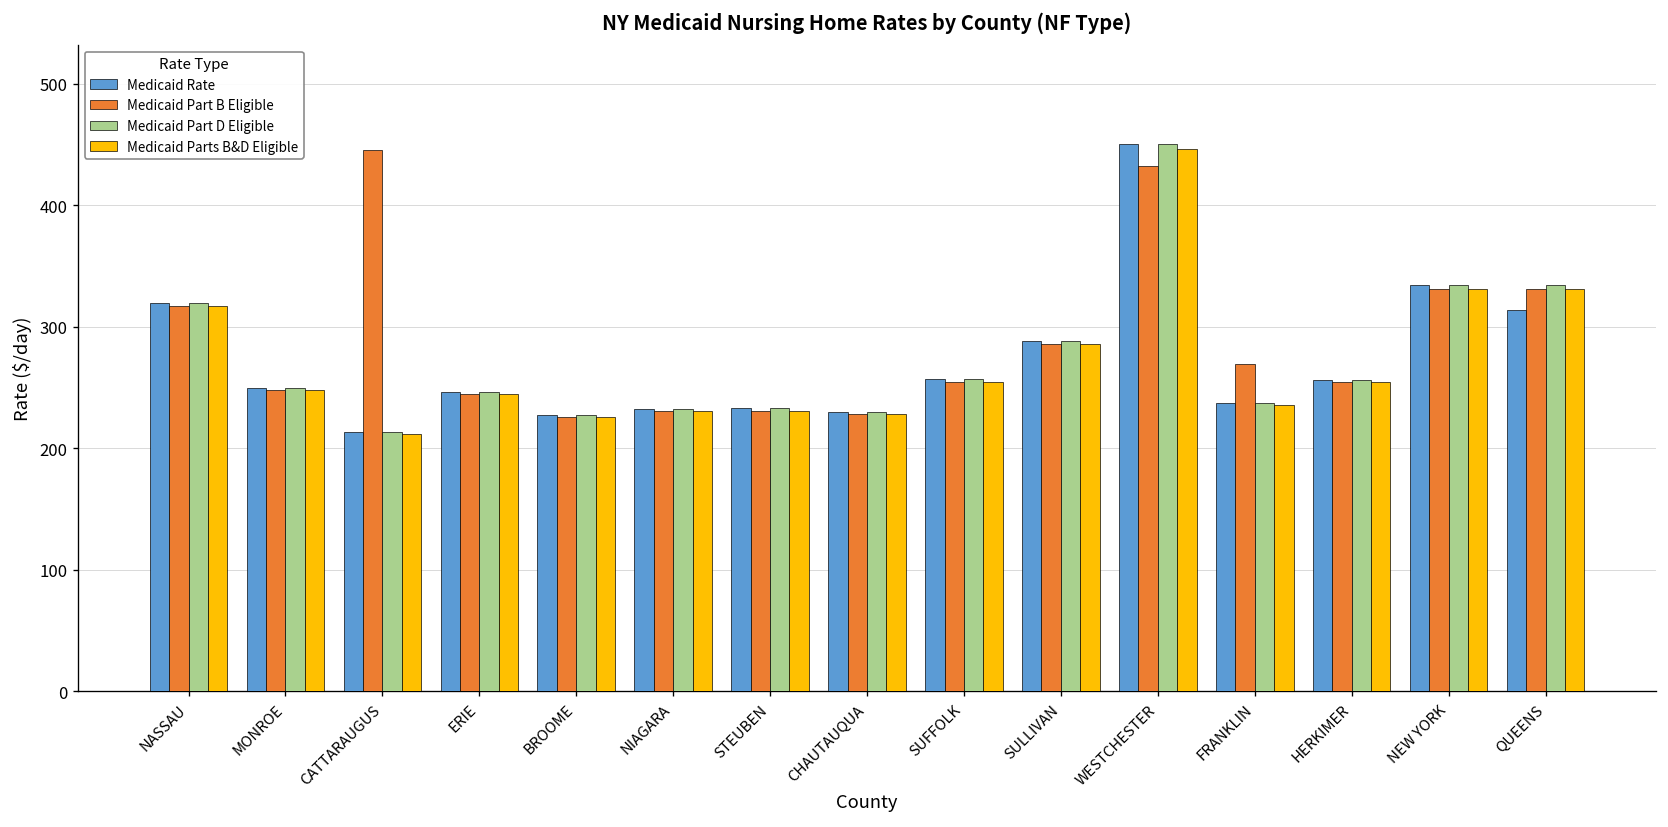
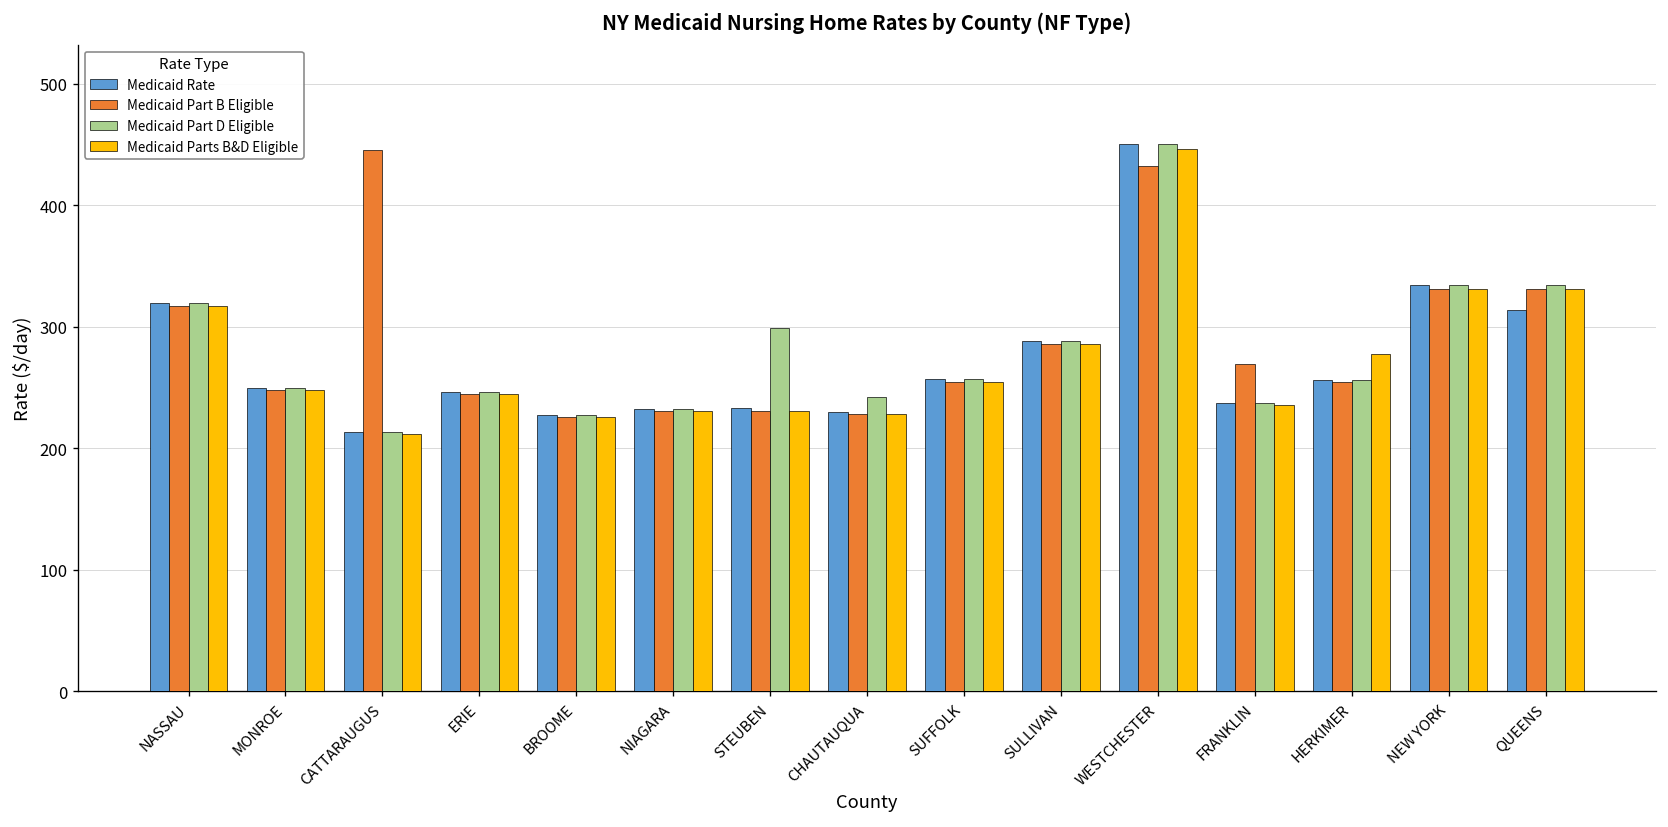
  {
    "Medicaid Rate": {
      "NASSAU": 319,
      "MONROE": 250,
      "CATTARAUGUS": 214,
      "ERIE": 247,
      "BROOME": 228,
      "NIAGARA": 233,
      "STEUBEN": 233,
      "CHAUTAUQUA": 230,
      "SUFFOLK": 257,
      "SULLIVAN": 288,
      "WESTCHESTER": 451,
      "FRANKLIN": 237,
      "HERKIMER": 257,
      "NEW YORK": 334,
      "QUEENS": 314
    },
    "Medicaid Part B Eligible": {
      "NASSAU": 317,
      "MONROE": 248,
      "CATTARAUGUS": 445,
      "ERIE": 245,
      "BROOME": 226,
      "NIAGARA": 231,
      "STEUBEN": 231,
      "CHAUTAUQUA": 228,
      "SUFFOLK": 255,
      "SULLIVAN": 286,
      "WESTCHESTER": 433,
      "FRANKLIN": 270,
      "HERKIMER": 255,
      "NEW YORK": 331,
      "QUEENS": 332
    },
    "Medicaid Part D Eligible": {
      "NASSAU": 319,
      "MONROE": 250,
      "CATTARAUGUS": 214,
      "ERIE": 247,
      "BROOME": 228,
      "NIAGARA": 233,
-     "STEUBEN": 233,
-     "CHAUTAUQUA": 230,
+     "STEUBEN": 299,
+     "CHAUTAUQUA": 242,
      "SUFFOLK": 257,
      "SULLIVAN": 288,
      "WESTCHESTER": 451,
      "FRANKLIN": 237,
      "HERKIMER": 257,
      "NEW YORK": 334,
      "QUEENS": 335
    },
    "Medicaid Parts B&D Eligible": {
      "NASSAU": 317,
      "MONROE": 248,
      "CATTARAUGUS": 212,
      "ERIE": 245,
      "BROOME": 226,
      "NIAGARA": 231,
      "STEUBEN": 231,
      "CHAUTAUQUA": 228,
      "SUFFOLK": 255,
      "SULLIVAN": 286,
      "WESTCHESTER": 446,
      "FRANKLIN": 236,
-     "HERKIMER": 255,
+     "HERKIMER": 278,
      "NEW YORK": 331,
      "QUEENS": 332
    }
  }
